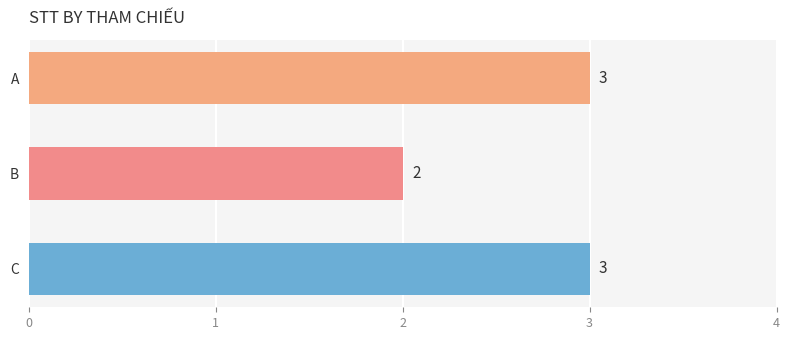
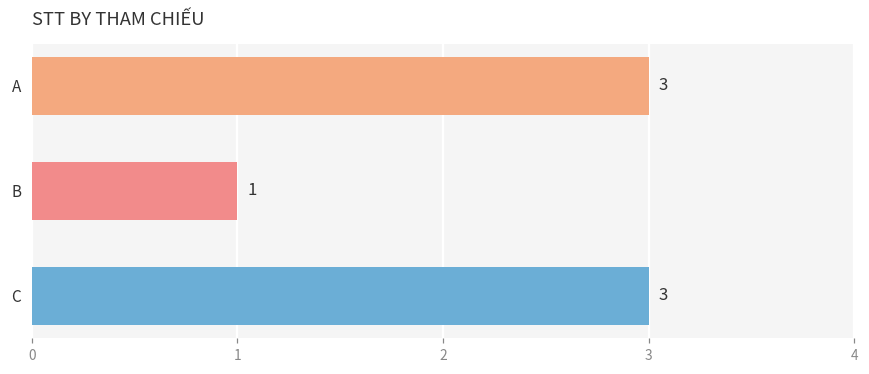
  {
    "A": 3,
-   "B": 2,
+   "B": 1,
    "C": 3
  }
